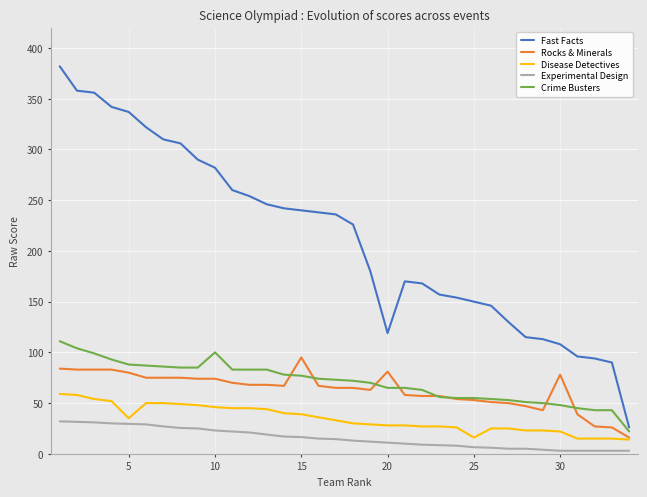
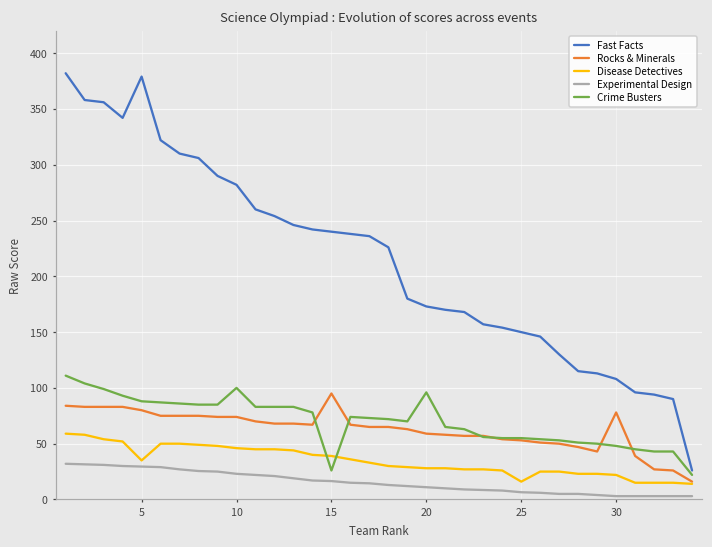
  {
    "Fast Facts": {
-     "5": 337,
+     "5": 379,
      "10": 282,
      "15": 240,
-     "20": 119,
+     "20": 173,
      "25": 150,
      "30": 108
    },
    "Rocks & Minerals": {
      "5": 80,
      "10": 74,
      "15": 95,
-     "20": 81,
+     "20": 59,
      "30": 78
    },
    "Disease Detectives": {
      "5": 35,
      "10": 46,
      "15": 39,
      "20": 28,
      "25": 16,
      "30": 22
    },
    "Experimental Design": {
      "5": 30,
      "10": 23,
      "15": 17,
      "20": 11,
      "25": 7,
      "30": 3
    },
    "Crime Busters": {
      "5": 88,
      "10": 100,
-     "15": 77,
-     "20": 65,
+     "15": 26,
+     "20": 96,
      "30": 48
    }
  }
